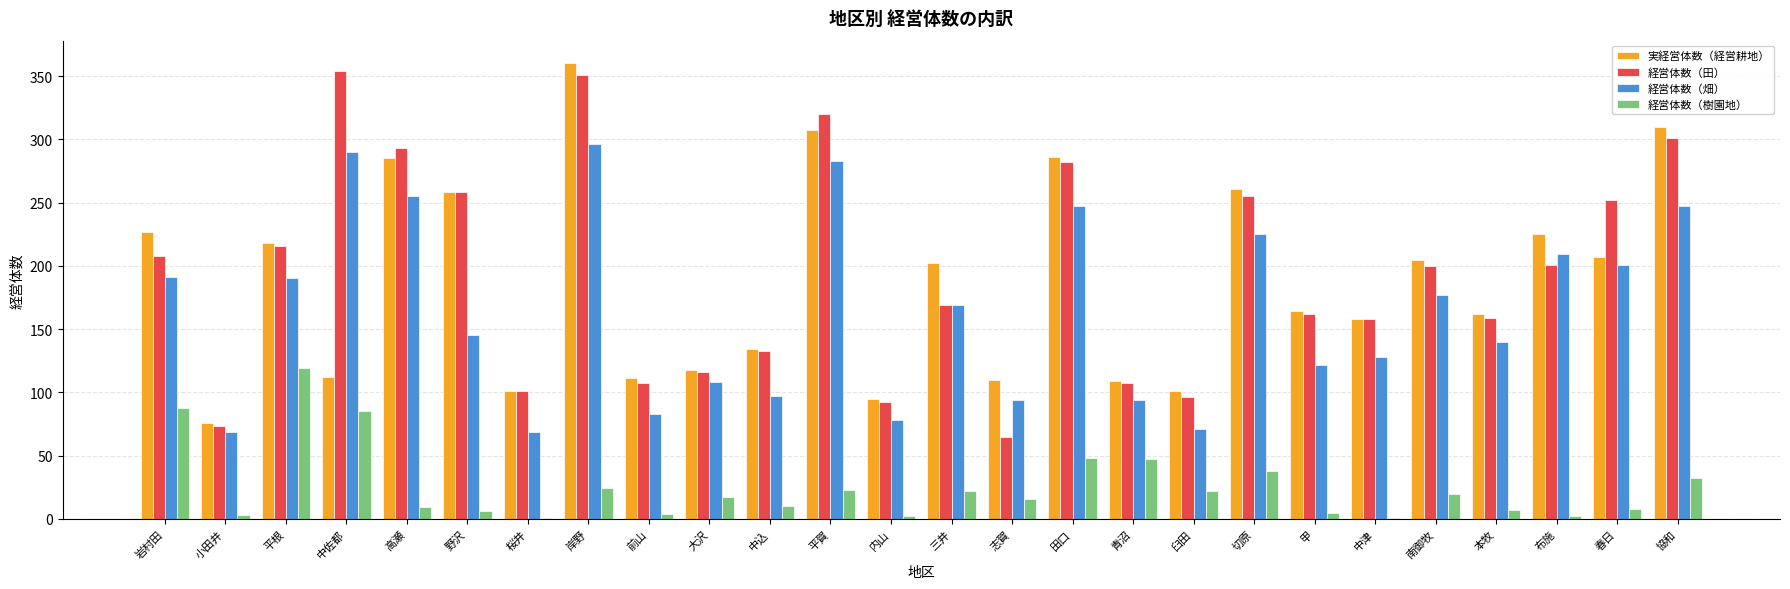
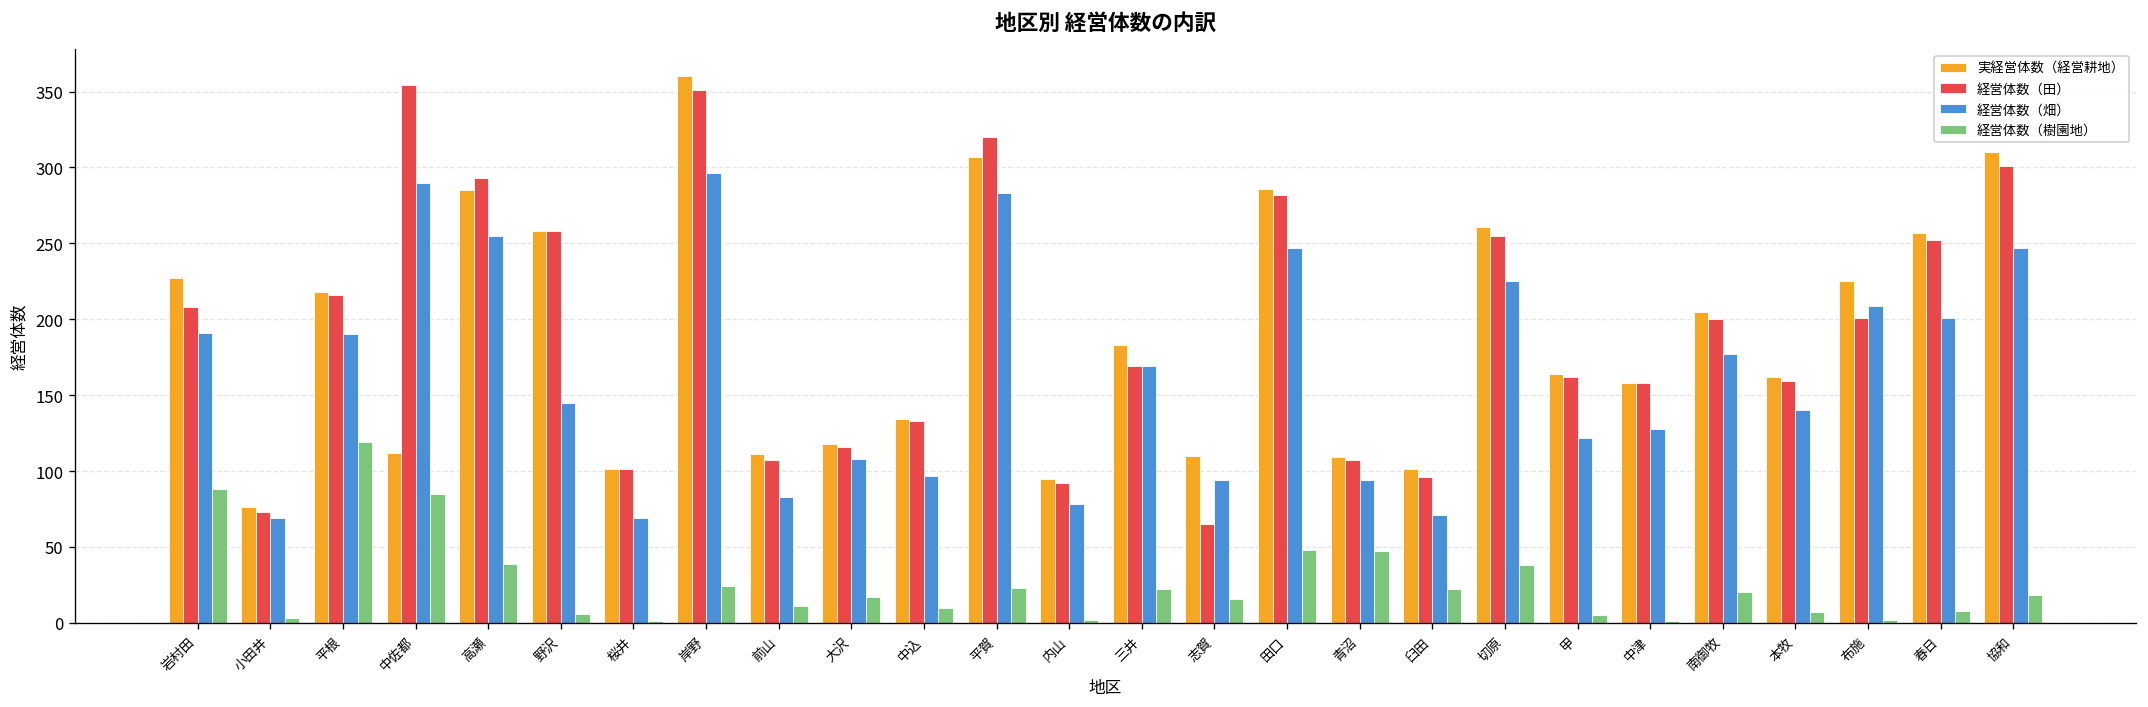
  {
    "実経営体数（経営耕地）": {
      "岩村田": 227,
      "小田井": 76,
      "平根": 218,
      "中佐都": 112,
      "高瀬": 285,
      "野沢": 258,
      "桜井": 101,
      "岸野": 360,
      "前山": 111,
      "大沢": 118,
      "中込": 134,
      "平賀": 307,
      "内山": 95,
-     "三井": 202,
+     "三井": 183,
      "志賀": 110,
      "田口": 286,
      "青沼": 109,
      "臼田": 101,
      "切原": 261,
      "甲": 164,
      "中津": 158,
      "南御牧": 205,
      "本牧": 162,
      "布施": 225,
-     "春日": 207,
+     "春日": 257,
      "協和": 310
    },
    "経営体数（田）": {
      "岩村田": 208,
      "小田井": 73,
      "平根": 216,
      "中佐都": 354,
      "高瀬": 293,
      "野沢": 258,
      "桜井": 101,
      "岸野": 351,
      "前山": 107,
      "大沢": 116,
      "中込": 133,
      "平賀": 320,
      "内山": 92,
      "三井": 169,
      "志賀": 65,
      "田口": 282,
      "青沼": 107,
      "臼田": 96,
      "切原": 255,
      "甲": 162,
      "中津": 158,
      "南御牧": 200,
      "本牧": 159,
      "布施": 201,
      "春日": 252,
      "協和": 301
    },
    "経営体数（畑）": {
      "岩村田": 191,
      "小田井": 69,
      "平根": 190,
      "中佐都": 290,
      "高瀬": 255,
      "野沢": 145,
      "桜井": 69,
      "岸野": 296,
      "前山": 83,
      "大沢": 108,
      "中込": 97,
      "平賀": 283,
      "内山": 78,
      "三井": 169,
      "志賀": 94,
      "田口": 247,
      "青沼": 94,
      "臼田": 71,
      "切原": 225,
      "甲": 122,
      "中津": 128,
      "南御牧": 177,
      "本牧": 140,
      "布施": 209,
      "春日": 201,
      "協和": 247
    },
    "経営体数（樹園地）": {
      "岩村田": 88,
      "小田井": 3,
      "平根": 119,
      "中佐都": 85,
-     "高瀬": 9,
+     "高瀬": 39,
      "野沢": 6,
      "岸野": 24,
-     "前山": 4,
+     "前山": 11,
      "大沢": 17,
      "中込": 10,
      "平賀": 23,
      "内山": 2,
      "三井": 22,
      "志賀": 16,
      "田口": 48,
      "青沼": 47,
      "臼田": 22,
      "切原": 38,
      "甲": 5,
      "南御牧": 20,
      "本牧": 7,
      "布施": 2,
      "春日": 8,
-     "協和": 32
+     "協和": 18
    }
  }
